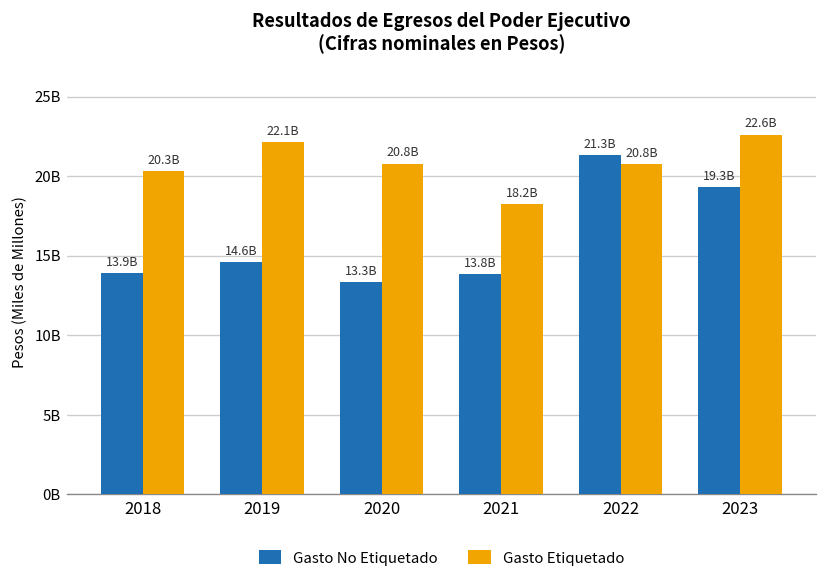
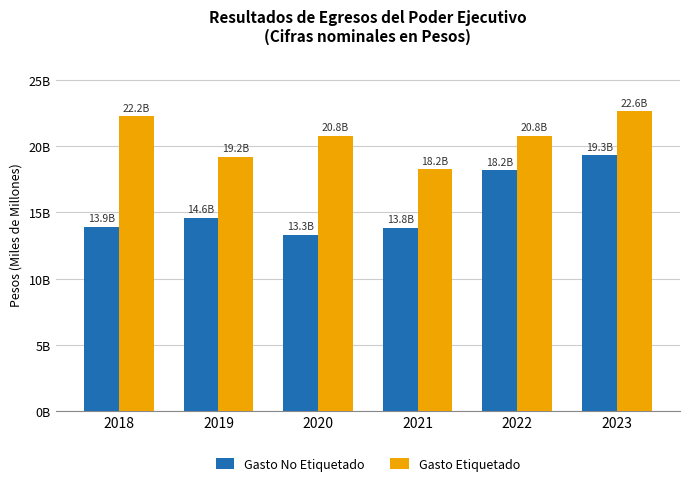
  {
    "Gasto No Etiquetado": {
      "2018": "13.9B",
      "2019": "14.6B",
      "2020": "13.3B",
      "2021": "13.8B",
-     "2022": "21.3B",
+     "2022": "18.2B",
      "2023": "19.3B"
    },
    "Gasto Etiquetado": {
-     "2018": "20.3B",
-     "2019": "22.1B",
+     "2018": "22.2B",
+     "2019": "19.2B",
      "2020": "20.8B",
      "2021": "18.2B",
      "2022": "20.8B",
      "2023": "22.6B"
    }
  }
